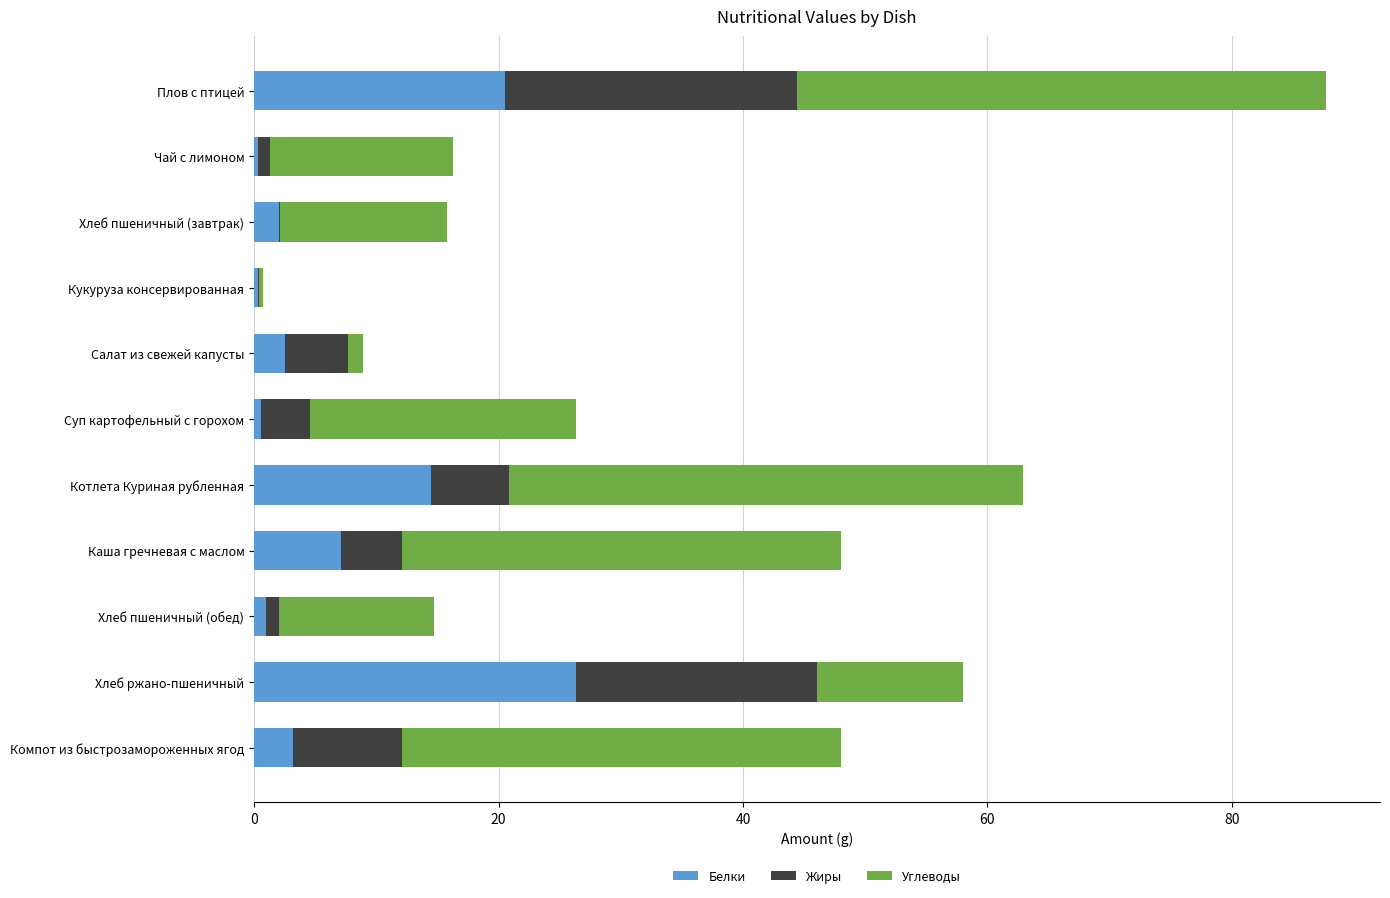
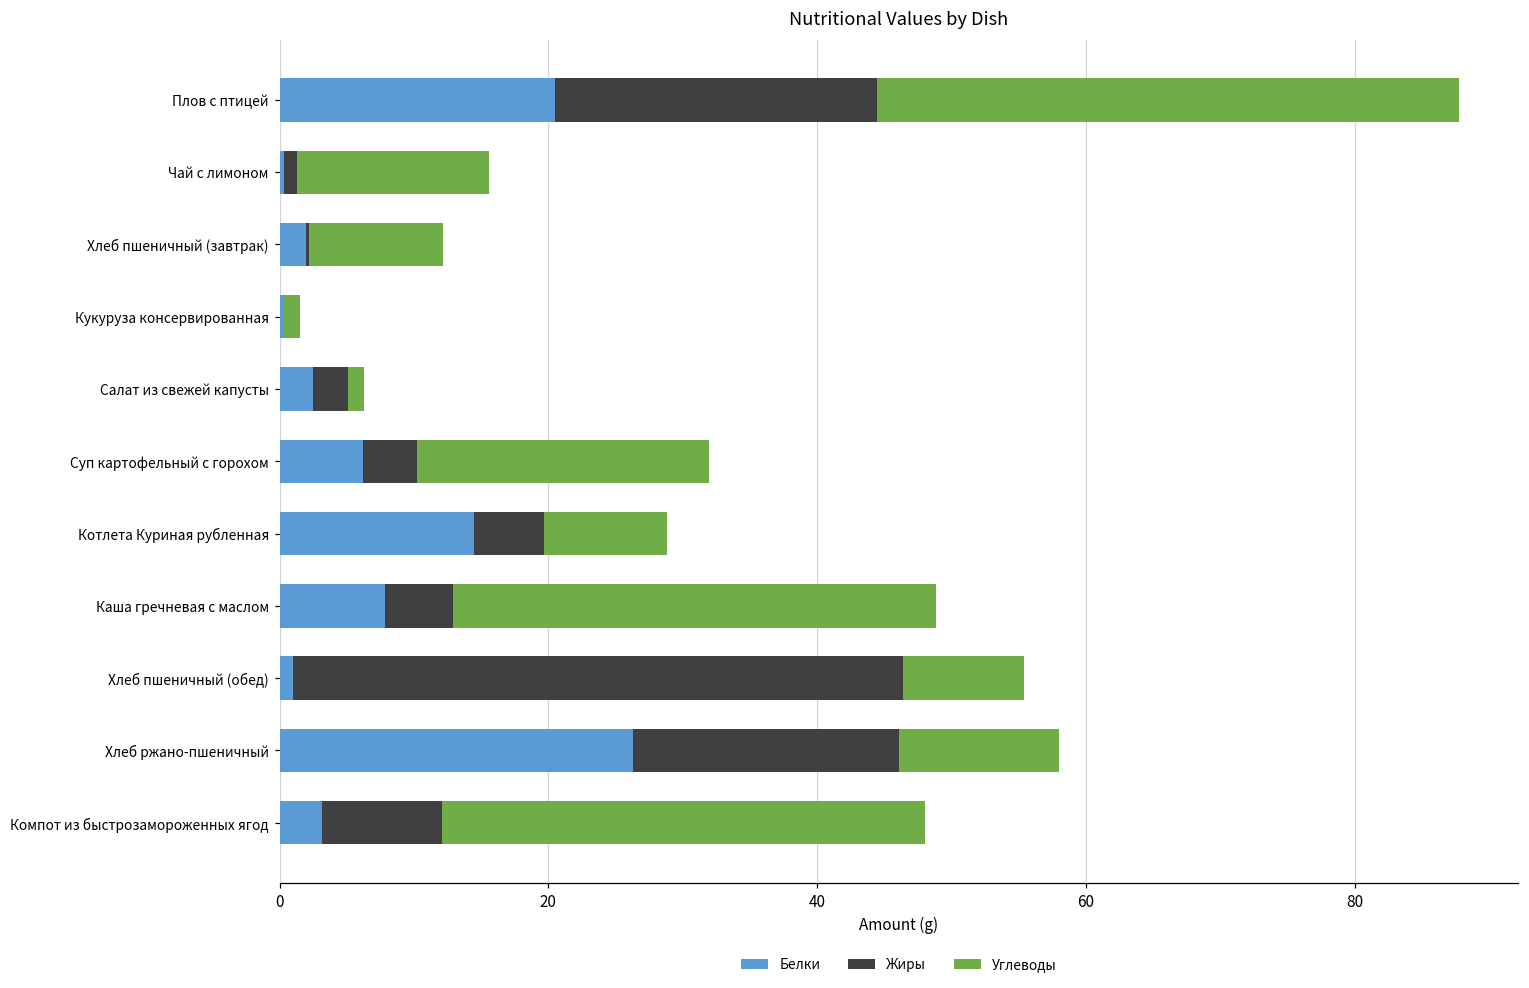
  {
    "Белки": {
      "Плов с птицей": 20.5,
      "Чай с лимоном": 0.3,
      "Хлеб пшеничный (завтрак)": 2.0,
      "Кукуруза консервированная": 0.3,
      "Салат из свежей капусты": 2.5,
-     "Суп картофельный с горохом": 0.6,
+     "Суп картофельный с горохом": 6.2,
      "Котлета Куриная рубленная": 14.5,
-     "Каша гречневая с маслом": 7.1,
+     "Каша гречневая с маслом": 7.9,
      "Хлеб пшеничный (обед)": 1.0,
      "Хлеб ржано-пшеничный": 26.3,
      "Компот из быстрозамороженных ягод": 3.2
    },
    "Жиры": {
      "Плов с птицей": 24.0,
      "Чай с лимоном": 1.0,
-     "Салат из свежей капусты": 5.2,
+     "Салат из свежей капусты": 2.6,
      "Суп картофельный с горохом": 4.0,
-     "Котлета Куриная рубленная": 6.3,
+     "Котлета Куриная рубленная": 5.2,
      "Каша гречневая с маслом": 5.0,
-     "Хлеб пшеничный (обед)": 1.0,
+     "Хлеб пшеничный (обед)": 45.4,
      "Хлеб ржано-пшеничный": 19.8,
      "Компот из быстрозамороженных ягод": 8.9
    },
    "Углеводы": {
      "Плов с птицей": 43.3,
-     "Чай с лимоном": 15.0,
-     "Хлеб пшеничный (завтрак)": 13.6,
-     "Кукуруза консервированная": 0.3,
+     "Чай с лимоном": 14.3,
+     "Хлеб пшеничный (завтрак)": 10.0,
+     "Кукуруза консервированная": 1.1,
      "Салат из свежей капусты": 1.2,
      "Суп картофельный с горохом": 21.7,
-     "Котлета Куриная рубленная": 42.1,
+     "Котлета Куриная рубленная": 9.1,
      "Каша гречневая с маслом": 35.9,
-     "Хлеб пшеничный (обед)": 12.7,
+     "Хлеб пшеничный (обед)": 9.0,
      "Хлеб ржано-пшеничный": 11.9,
      "Компот из быстрозамороженных ягод": 36.0
    }
  }
